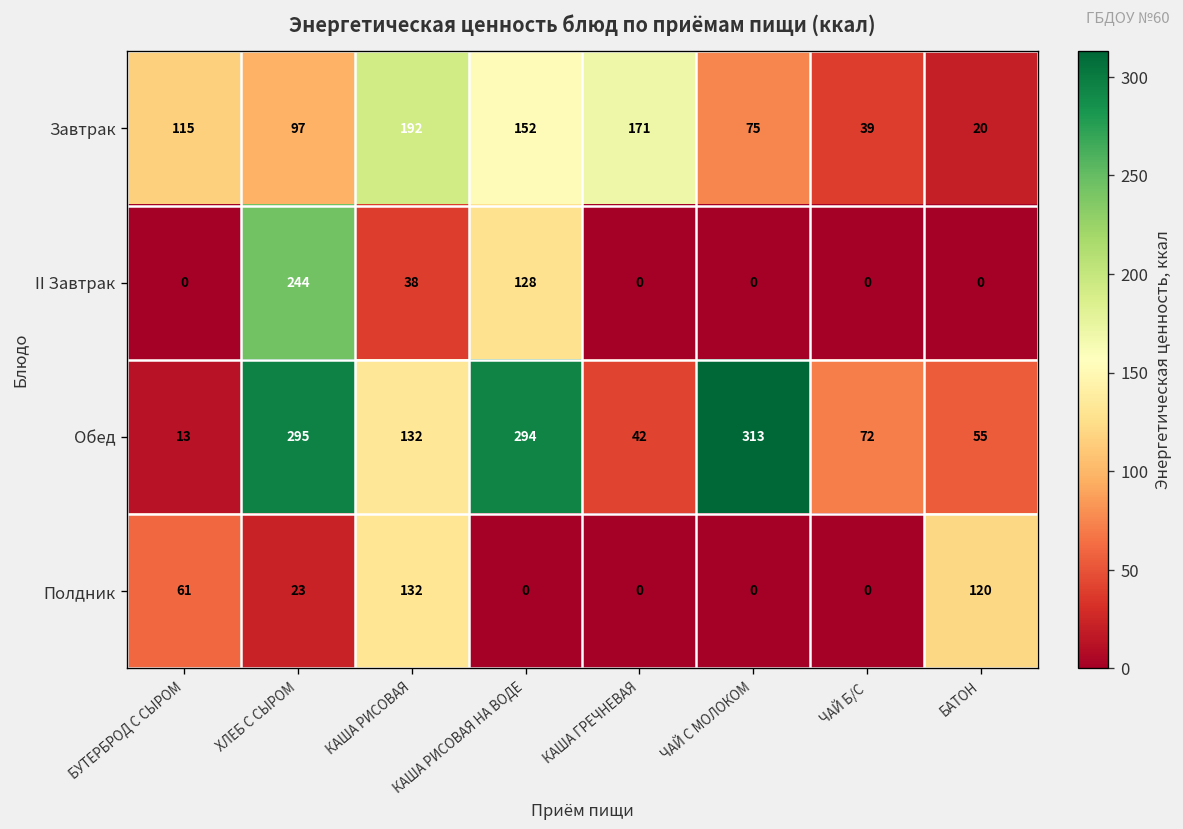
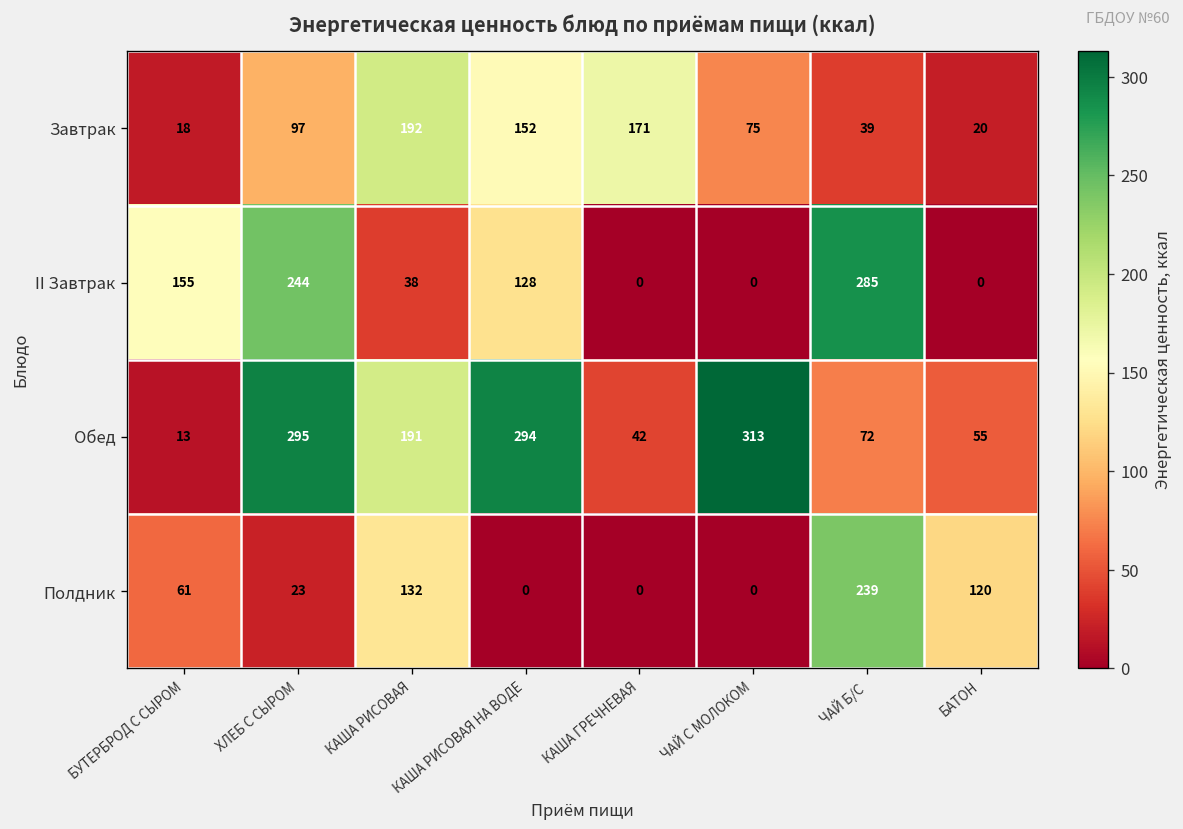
  {
    "Завтрак": {
-     "БУТЕРБРОД С СЫРОМ": 115,
+     "БУТЕРБРОД С СЫРОМ": 18,
      "ХЛЕБ С СЫРОМ": 97,
      "КАША РИСОВАЯ": 192,
      "КАША РИСОВАЯ НА ВОДЕ": 152,
      "КАША ГРЕЧНЕВАЯ": 171,
      "ЧАЙ С МОЛОКОМ": 75,
      "ЧАЙ Б/С": 39,
      "БАТОН": 20
    },
    "II Завтрак": {
-     "БУТЕРБРОД С СЫРОМ": 0,
+     "БУТЕРБРОД С СЫРОМ": 155,
      "ХЛЕБ С СЫРОМ": 244,
      "КАША РИСОВАЯ": 38,
      "КАША РИСОВАЯ НА ВОДЕ": 128,
      "КАША ГРЕЧНЕВАЯ": 0,
      "ЧАЙ С МОЛОКОМ": 0,
-     "ЧАЙ Б/С": 0,
+     "ЧАЙ Б/С": 285,
      "БАТОН": 0
    },
    "Обед": {
      "БУТЕРБРОД С СЫРОМ": 13,
      "ХЛЕБ С СЫРОМ": 295,
-     "КАША РИСОВАЯ": 132,
+     "КАША РИСОВАЯ": 191,
      "КАША РИСОВАЯ НА ВОДЕ": 294,
      "КАША ГРЕЧНЕВАЯ": 42,
      "ЧАЙ С МОЛОКОМ": 313,
      "ЧАЙ Б/С": 72,
      "БАТОН": 55
    },
    "Полдник": {
      "БУТЕРБРОД С СЫРОМ": 61,
      "ХЛЕБ С СЫРОМ": 23,
      "КАША РИСОВАЯ": 132,
      "КАША РИСОВАЯ НА ВОДЕ": 0,
      "КАША ГРЕЧНЕВАЯ": 0,
      "ЧАЙ С МОЛОКОМ": 0,
-     "ЧАЙ Б/С": 0,
+     "ЧАЙ Б/С": 239,
      "БАТОН": 120
    }
  }
